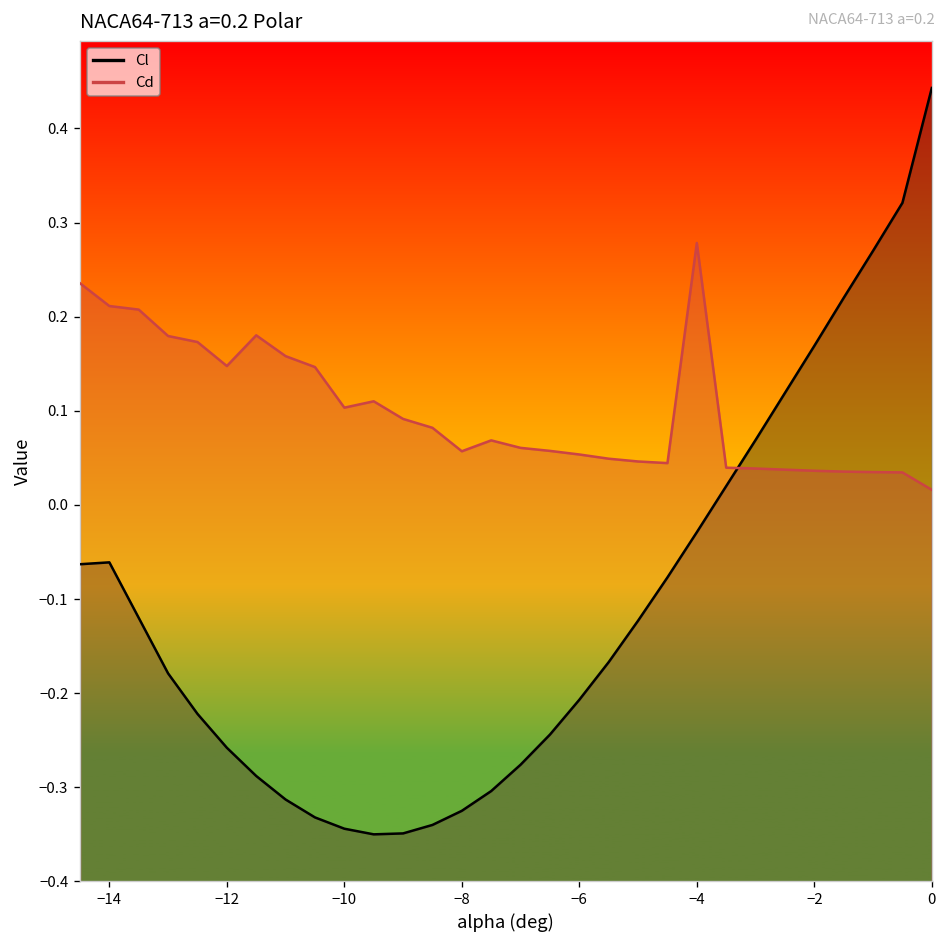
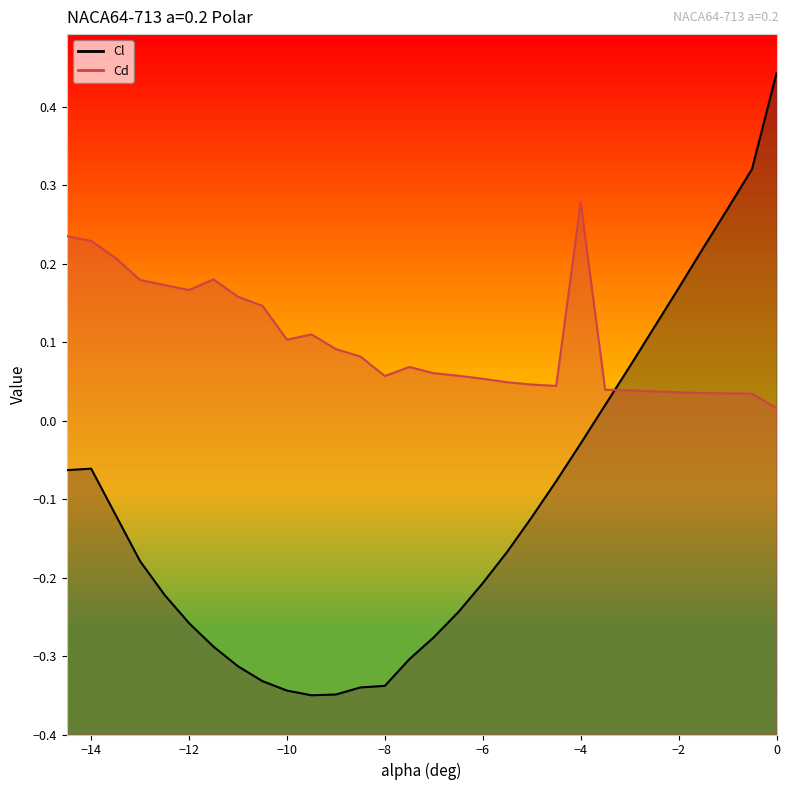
  {
    "Cl": {
      "−14": -0.06,
      "−12": -0.26,
      "−10": -0.34,
-     "−8": -0.33,
+     "−8": -0.34,
      "−6": -0.21,
      "−4": -0.03,
      "−2": 0.17,
      "0": 0.44
    },
    "Cd": {
-     "−14": 0.21,
-     "−12": 0.15,
+     "−14": 0.23,
+     "−12": 0.17,
      "−10": 0.10,
      "−8": 0.06,
      "−6": 0.05,
      "−4": 0.28,
      "−2": 0.04,
      "0": 0.02
    }
  }
